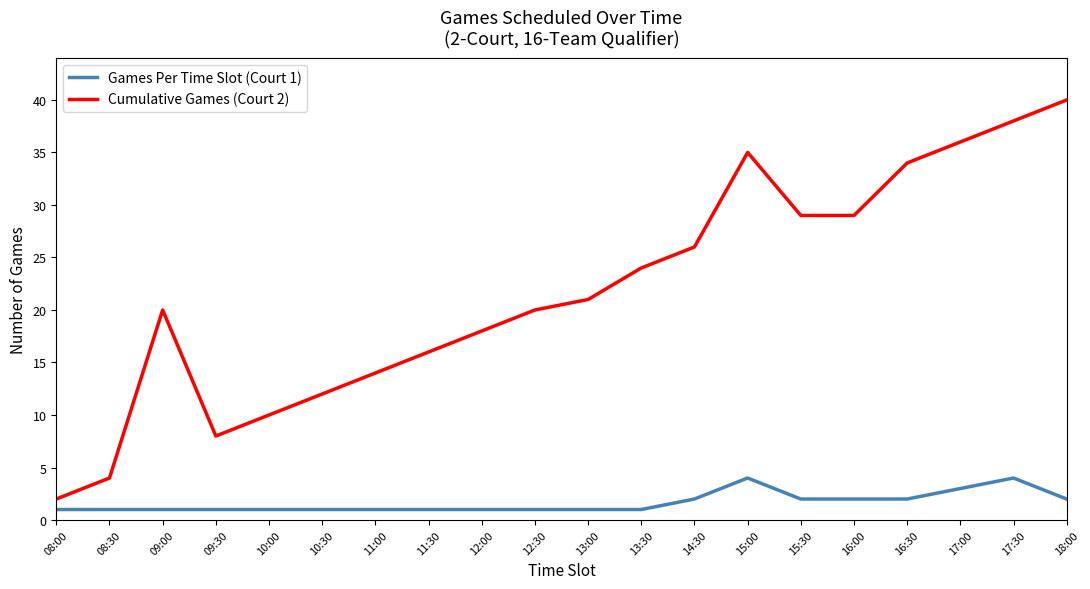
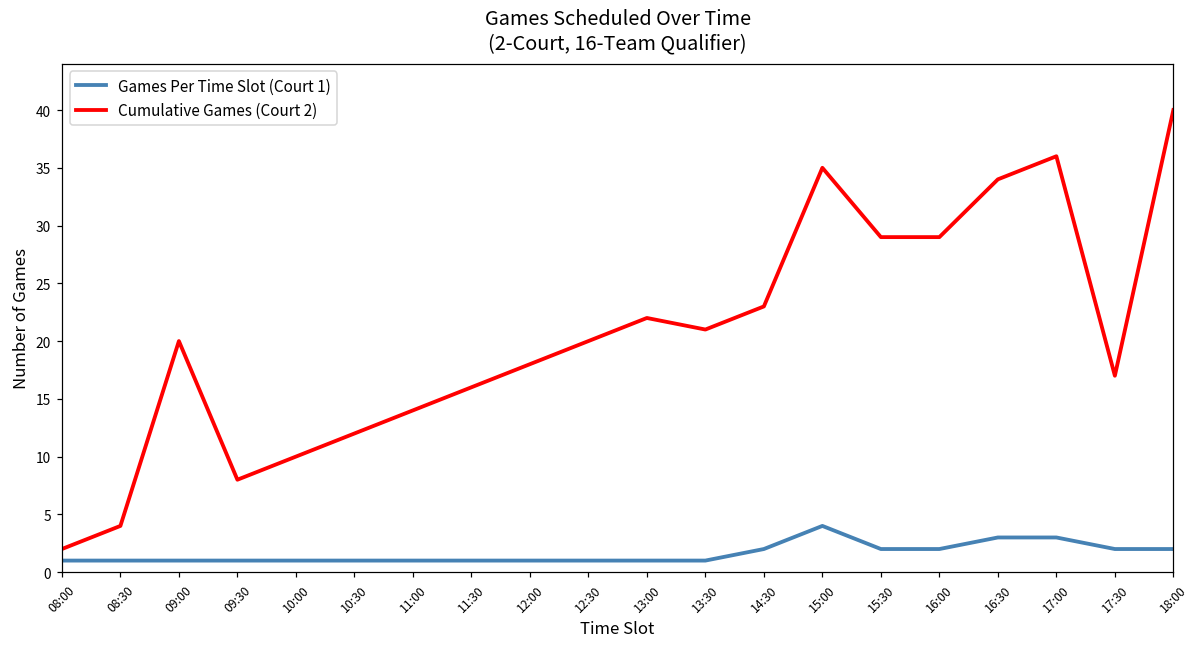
  {
    "Games Per Time Slot (Court 1)": {
      "08:00": 1,
      "08:30": 1,
      "09:00": 1,
      "09:30": 1,
      "10:00": 1,
      "10:30": 1,
      "11:00": 1,
      "11:30": 1,
      "12:00": 1,
      "12:30": 1,
      "13:00": 1,
      "13:30": 1,
      "14:30": 2,
      "15:00": 4,
      "15:30": 2,
      "16:00": 2,
-     "16:30": 2,
+     "16:30": 3,
      "17:00": 3,
-     "17:30": 4,
+     "17:30": 2,
      "18:00": 2
    },
    "Cumulative Games (Court 2)": {
      "08:00": 2,
      "08:30": 4,
      "09:00": 20,
      "09:30": 8,
      "10:00": 10,
      "10:30": 12,
      "11:00": 14,
      "11:30": 16,
      "12:00": 18,
      "12:30": 20,
-     "13:00": 21,
-     "13:30": 24,
-     "14:30": 26,
+     "13:00": 22,
+     "13:30": 21,
+     "14:30": 23,
      "15:00": 35,
      "15:30": 29,
      "16:00": 29,
      "16:30": 34,
      "17:00": 36,
-     "17:30": 38,
+     "17:30": 17,
      "18:00": 40
    }
  }
